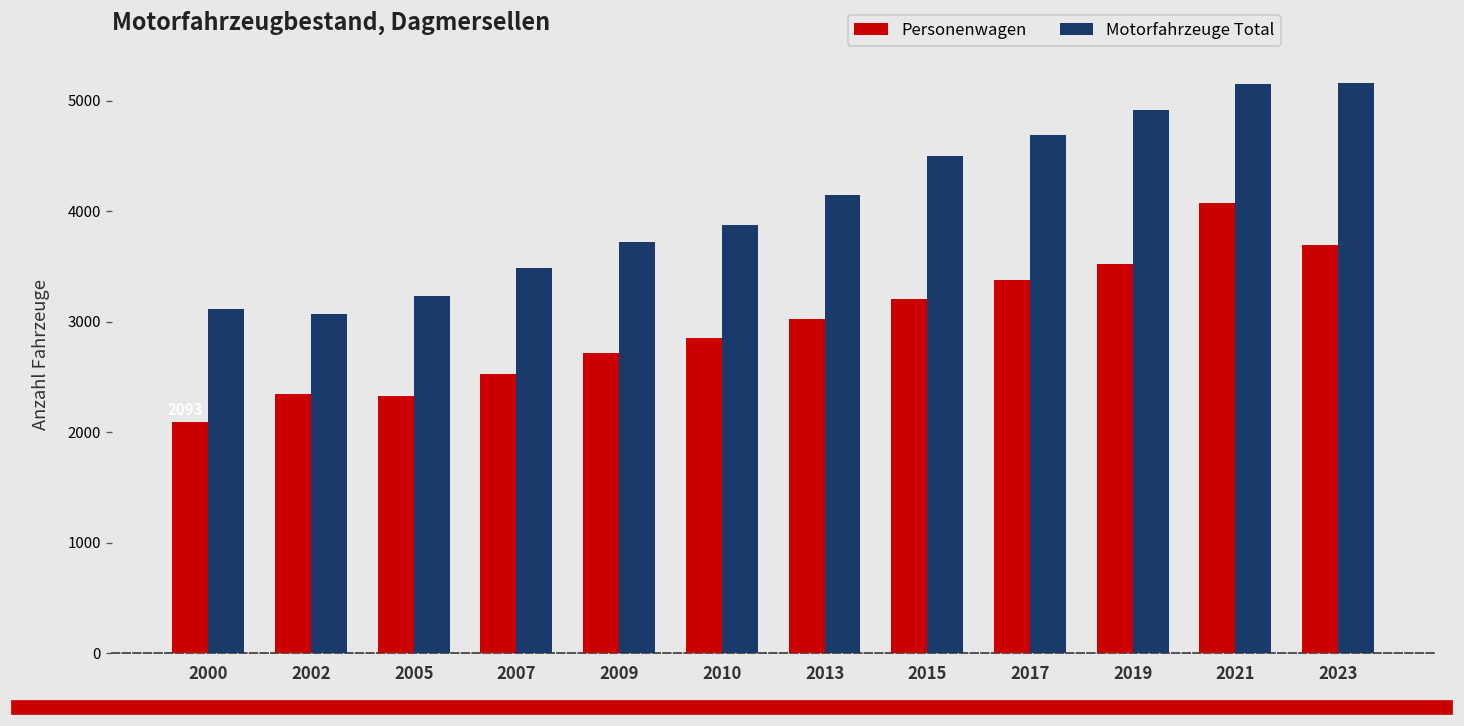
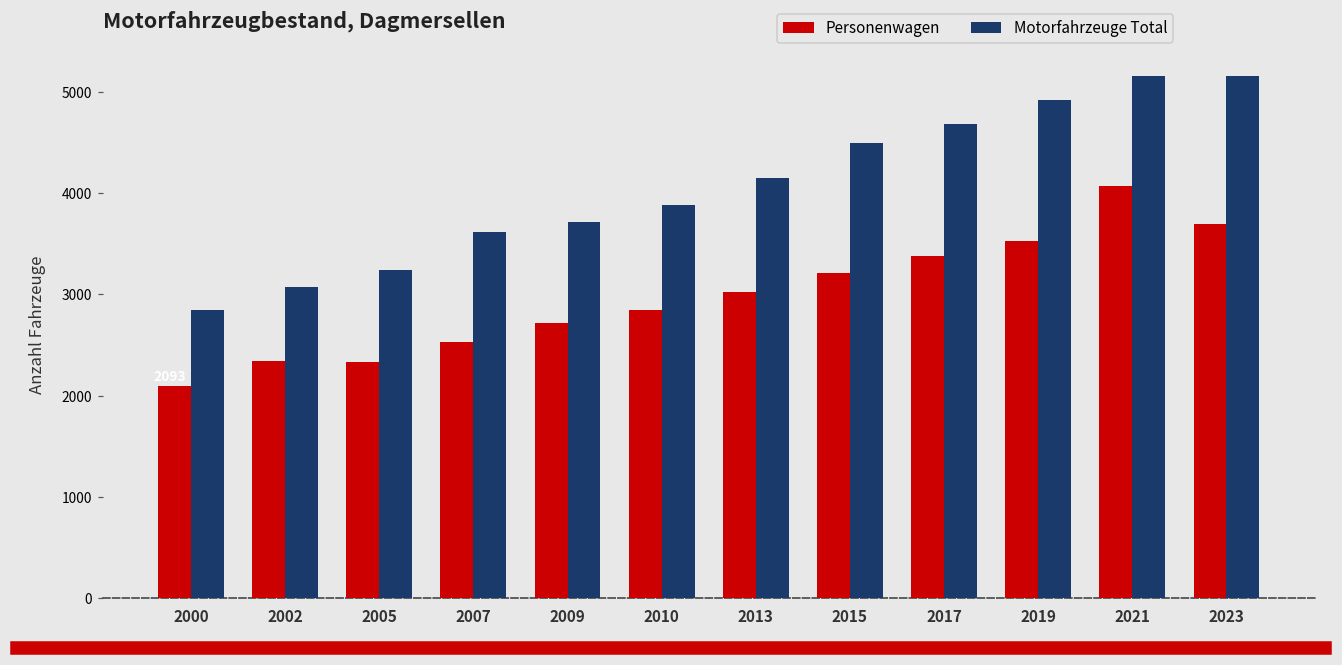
  {
    "Personenwagen": {
      "2000": 2100,
      "2002": 2300,
      "2005": 2300,
      "2007": 2500,
      "2009": 2700,
      "2010": 2900,
      "2013": 3000,
      "2015": 3200,
      "2017": 3400,
      "2019": 3500,
      "2021": 4100,
      "2023": 3700
    },
    "Motorfahrzeuge Total": {
-     "2000": 3100,
+     "2000": 2900,
      "2002": 3100,
      "2005": 3200,
-     "2007": 3500,
+     "2007": 3600,
      "2009": 3700,
      "2010": 3900,
      "2013": 4100,
      "2015": 4500,
      "2017": 4700,
      "2019": 4900,
      "2021": 5200,
      "2023": 5200
    }
  }
